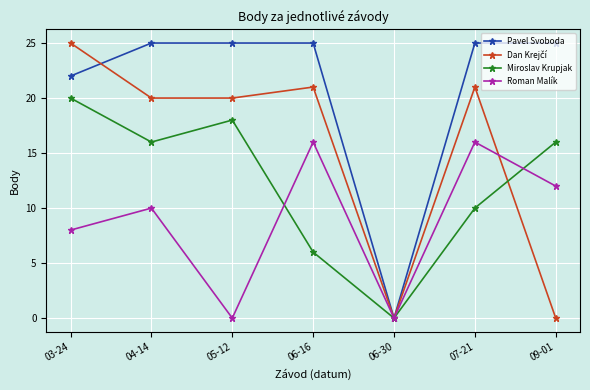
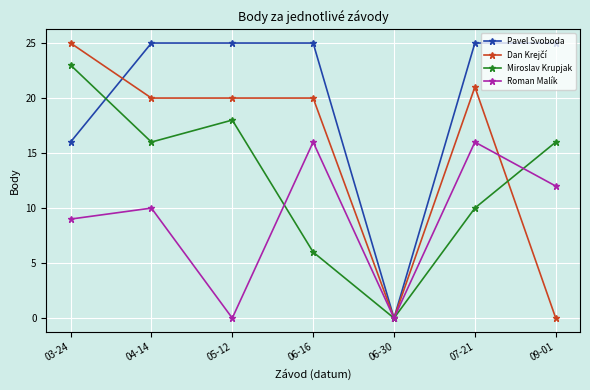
  {
    "Pavel Svoboda": {
-     "03-24": 22,
+     "03-24": 16,
      "04-14": 25,
      "05-12": 25,
      "06-16": 25,
      "07-21": 25
    },
    "Dan Krejčí": {
      "03-24": 25,
      "04-14": 20,
      "05-12": 20,
-     "06-16": 21,
+     "06-16": 20,
      "07-21": 21,
      "09-01": 0
    },
    "Miroslav Krupjak": {
-     "03-24": 20,
+     "03-24": 23,
      "04-14": 16,
      "05-12": 18,
      "06-16": 6,
      "07-21": 10,
      "09-01": 16
    },
    "Roman Malík": {
-     "03-24": 8,
+     "03-24": 9,
      "04-14": 10,
      "05-12": 0,
      "06-16": 16,
      "07-21": 16,
      "09-01": 12
    }
  }
